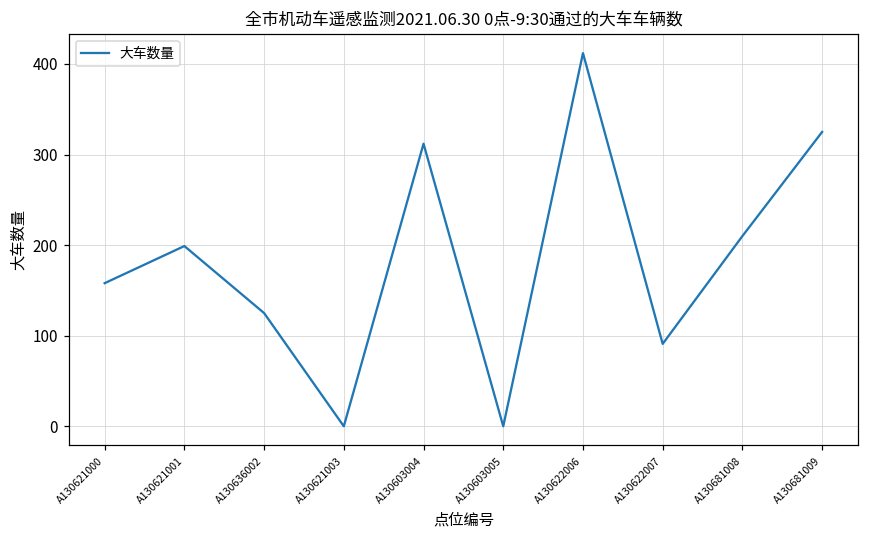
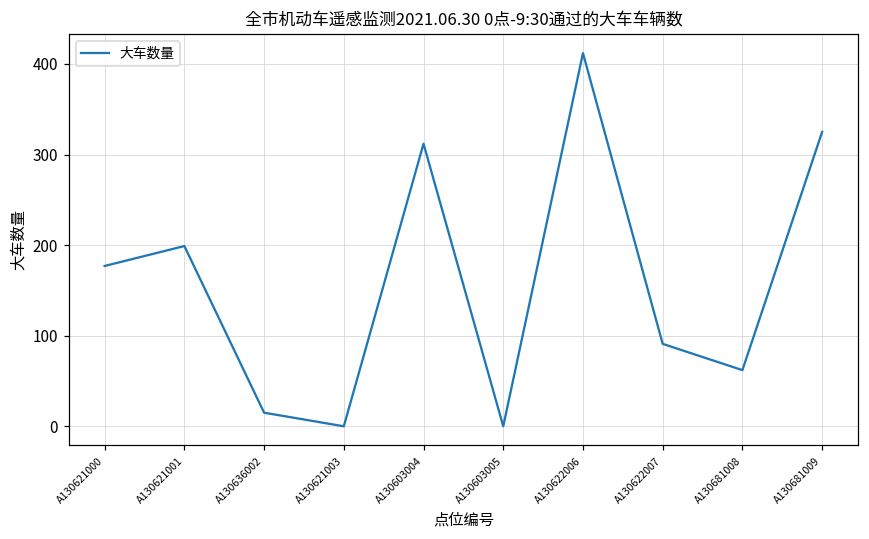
  {
-   "A130621000": 160,
+   "A130621000": 180,
    "A130621001": 200,
-   "A130636002": 130,
+   "A130636002": 20,
    "A130621003": 0,
    "A130603004": 310,
    "A130603005": 0,
    "A130622006": 410,
    "A130622007": 90,
-   "A130681008": 210,
+   "A130681008": 60,
    "A130681009": 330
  }
